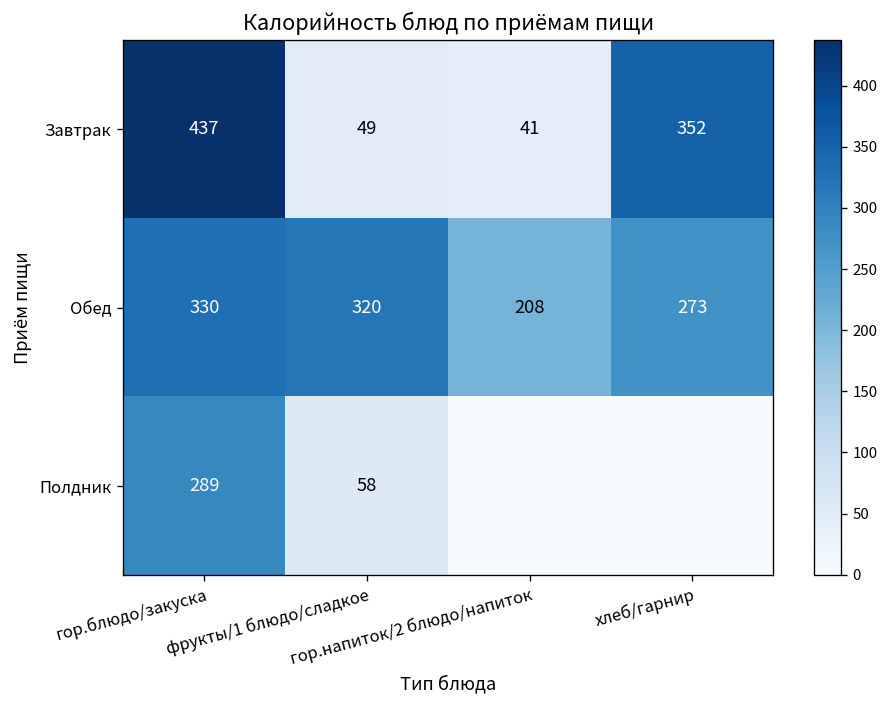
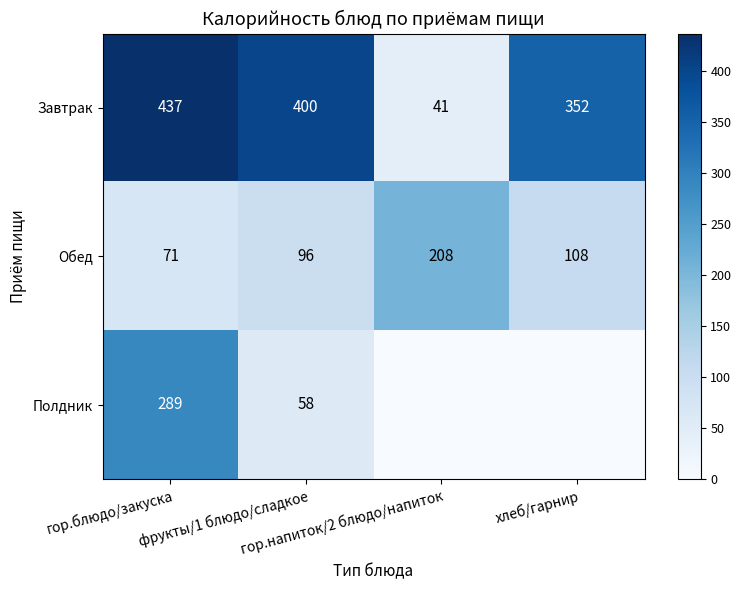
  {
    "Завтрак": {
      "гор.блюдо/закуска": 437,
-     "фрукты/1 блюдо/сладкое": 49,
+     "фрукты/1 блюдо/сладкое": 400,
      "гор.напиток/2 блюдо/напиток": 41,
      "хлеб/гарнир": 352
    },
    "Обед": {
-     "гор.блюдо/закуска": 330,
-     "фрукты/1 блюдо/сладкое": 320,
+     "гор.блюдо/закуска": 71,
+     "фрукты/1 блюдо/сладкое": 96,
      "гор.напиток/2 блюдо/напиток": 208,
-     "хлеб/гарнир": 273
+     "хлеб/гарнир": 108
    },
    "Полдник": {
      "гор.блюдо/закуска": 289,
      "фрукты/1 блюдо/сладкое": 58
    }
  }
